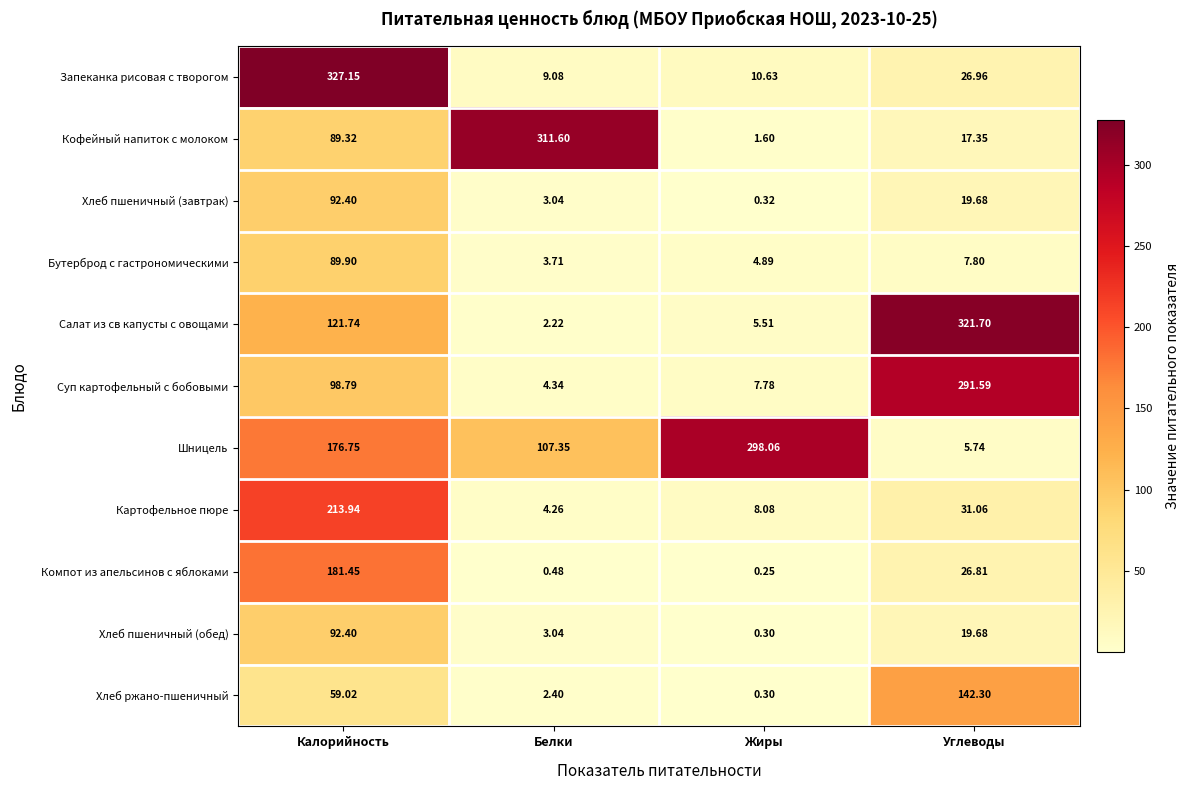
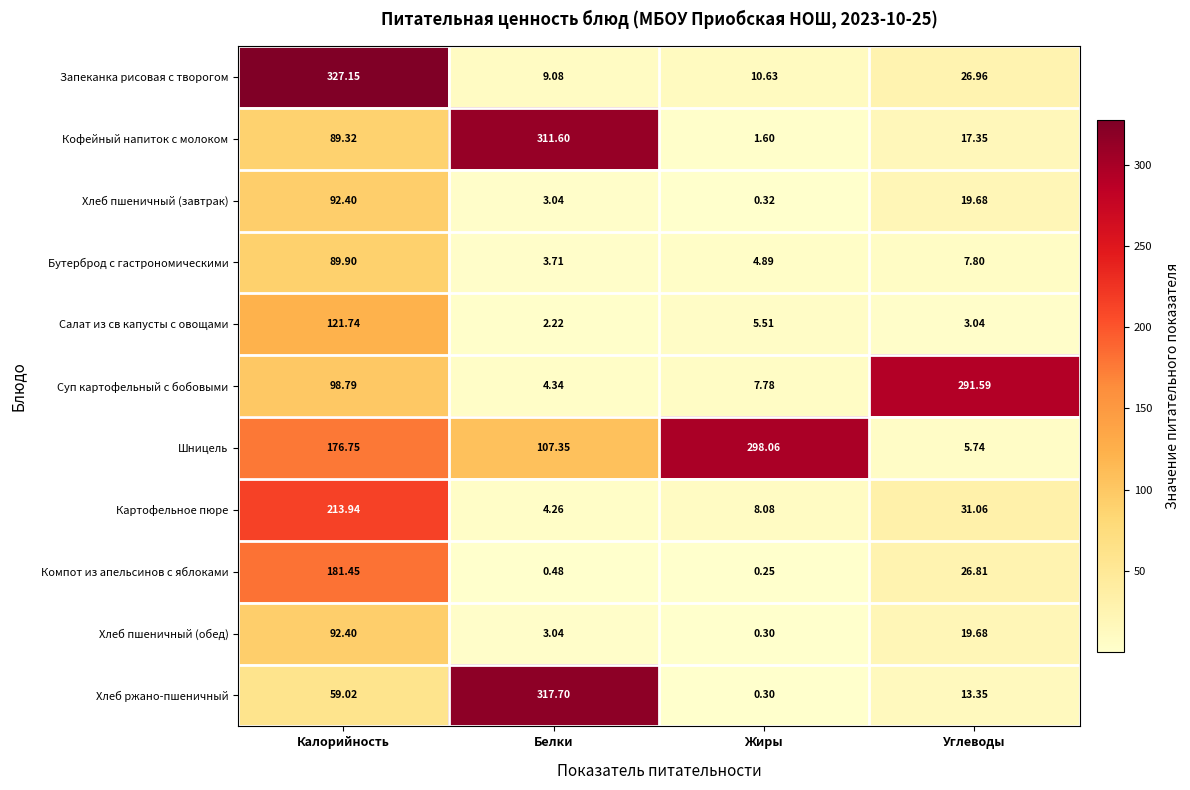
  {
    "Запеканка рисовая с творогом": {
      "Калорийность": 327.15,
      "Белки": 9.08,
      "Жиры": 10.63,
      "Углеводы": 26.96
    },
    "Кофейный напиток с молоком": {
      "Калорийность": 89.32,
      "Белки": 311.60,
      "Жиры": 1.60,
      "Углеводы": 17.35
    },
    "Хлеб пшеничный (завтрак)": {
      "Калорийность": 92.40,
      "Белки": 3.04,
      "Жиры": 0.32,
      "Углеводы": 19.68
    },
    "Бутерброд с гастрономическими": {
      "Калорийность": 89.90,
      "Белки": 3.71,
      "Жиры": 4.89,
      "Углеводы": 7.80
    },
    "Салат из св капусты с овощами": {
      "Калорийность": 121.74,
      "Белки": 2.22,
      "Жиры": 5.51,
-     "Углеводы": 321.70
+     "Углеводы": 3.04
    },
    "Суп картофельный с бобовыми": {
      "Калорийность": 98.79,
      "Белки": 4.34,
      "Жиры": 7.78,
      "Углеводы": 291.59
    },
    "Шницель": {
      "Калорийность": 176.75,
      "Белки": 107.35,
      "Жиры": 298.06,
      "Углеводы": 5.74
    },
    "Картофельное пюре": {
      "Калорийность": 213.94,
      "Белки": 4.26,
      "Жиры": 8.08,
      "Углеводы": 31.06
    },
    "Компот из апельсинов с яблоками": {
      "Калорийность": 181.45,
      "Белки": 0.48,
      "Жиры": 0.25,
      "Углеводы": 26.81
    },
    "Хлеб пшеничный (обед)": {
      "Калорийность": 92.40,
      "Белки": 3.04,
      "Жиры": 0.30,
      "Углеводы": 19.68
    },
    "Хлеб ржано-пшеничный": {
      "Калорийность": 59.02,
-     "Белки": 2.40,
+     "Белки": 317.70,
      "Жиры": 0.30,
-     "Углеводы": 142.30
+     "Углеводы": 13.35
    }
  }
